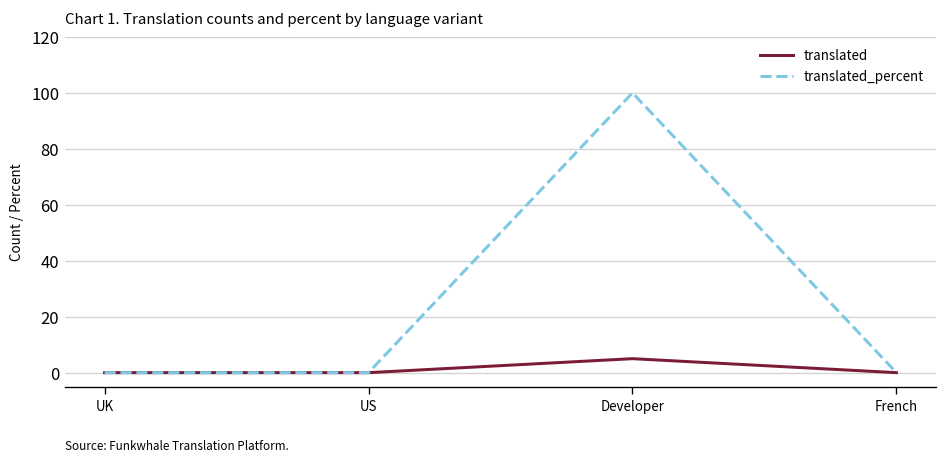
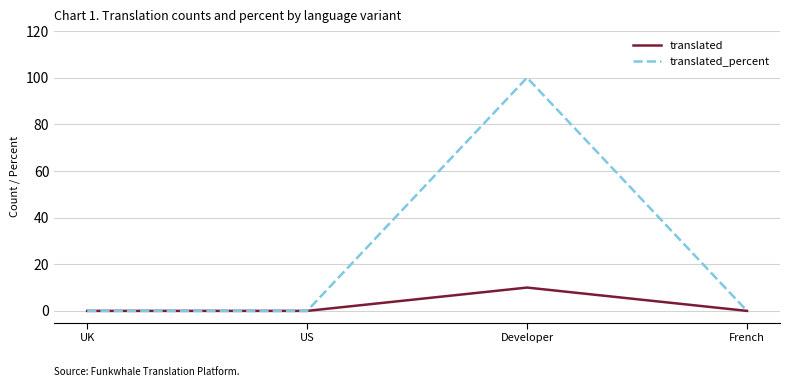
  {
    "translated": {
-     "Developer": 5
+     "Developer": 10
    },
    "translated_percent": {
      "Developer": 100
    }
  }
